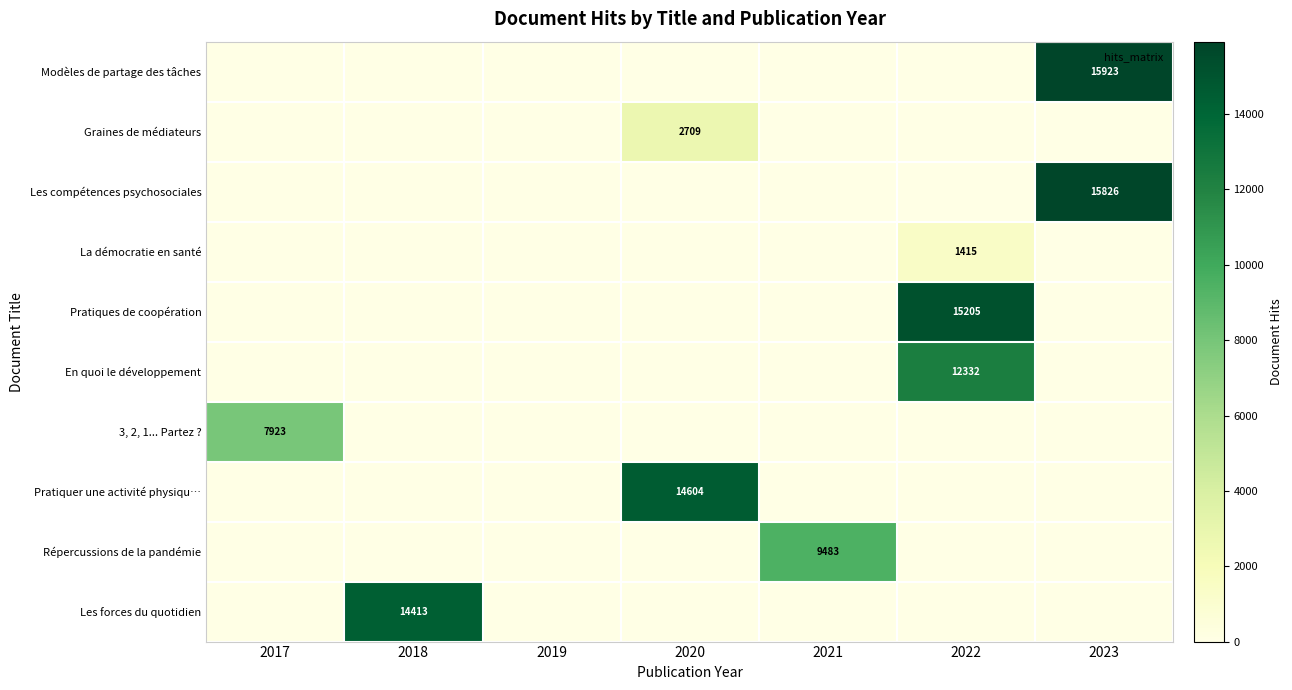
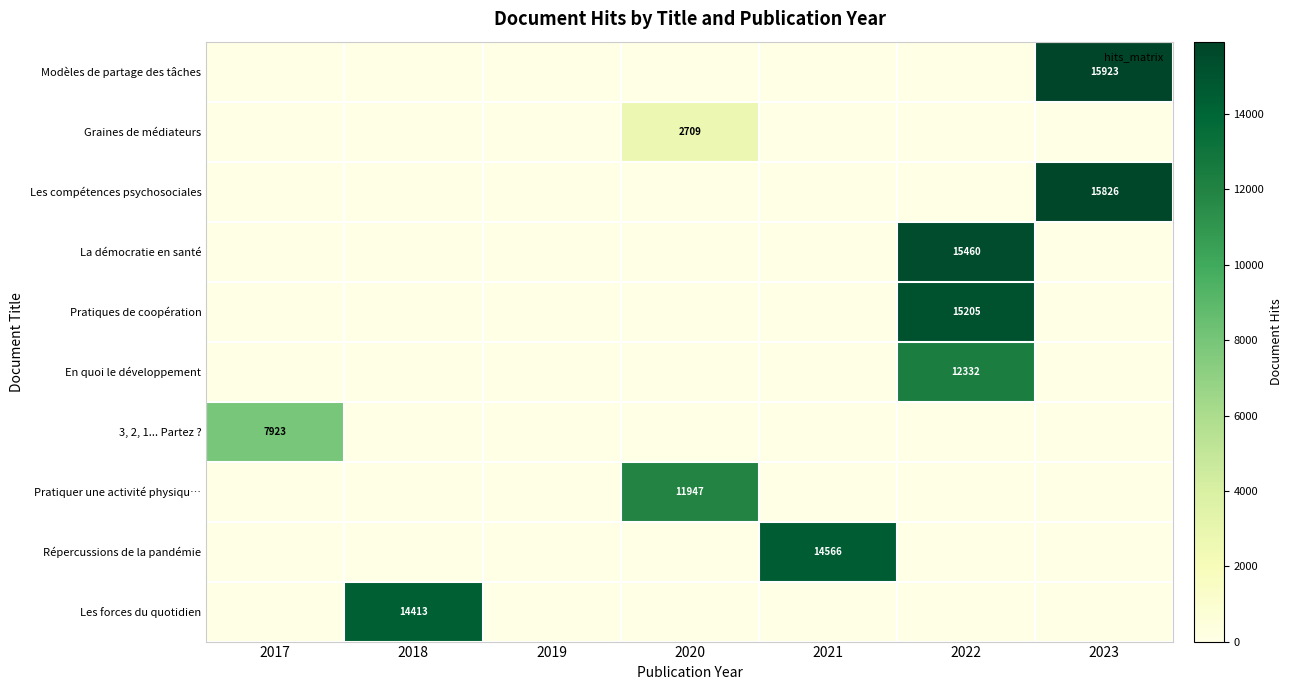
  {
    "Modèles de partage des tâches": {
      "2023": 15923
    },
    "Graines de médiateurs": {
      "2020": 2709
    },
    "Les compétences psychosociales": {
      "2023": 15826
    },
    "La démocratie en santé": {
-     "2022": 1415
+     "2022": 15460
    },
    "Pratiques de coopération": {
      "2022": 15205
    },
    "En quoi le développement": {
      "2022": 12332
    },
    "3, 2, 1... Partez ?": {
      "2017": 7923
    },
    "Pratiquer une activité physiqu…": {
-     "2020": 14604
+     "2020": 11947
    },
    "Répercussions de la pandémie": {
-     "2021": 9483
+     "2021": 14566
    },
    "Les forces du quotidien": {
      "2018": 14413
    }
  }
